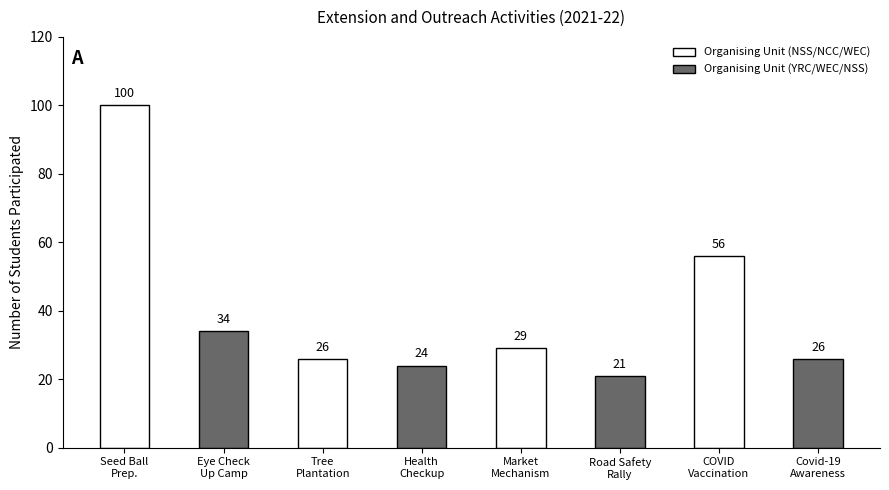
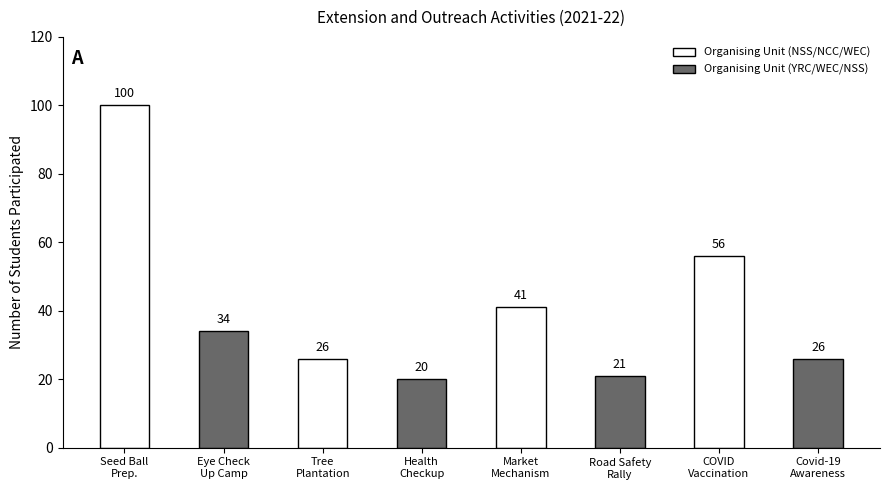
  {
    "Seed Ball Prep.": 100,
    "Eye Check Up Camp": 34,
    "Tree Plantation": 26,
-   "Health Checkup": 24,
-   "Market Mechanism": 29,
+   "Health Checkup": 20,
+   "Market Mechanism": 41,
    "Road Safety Rally": 21,
    "COVID Vaccination": 56,
    "Covid-19 Awareness": 26
  }
